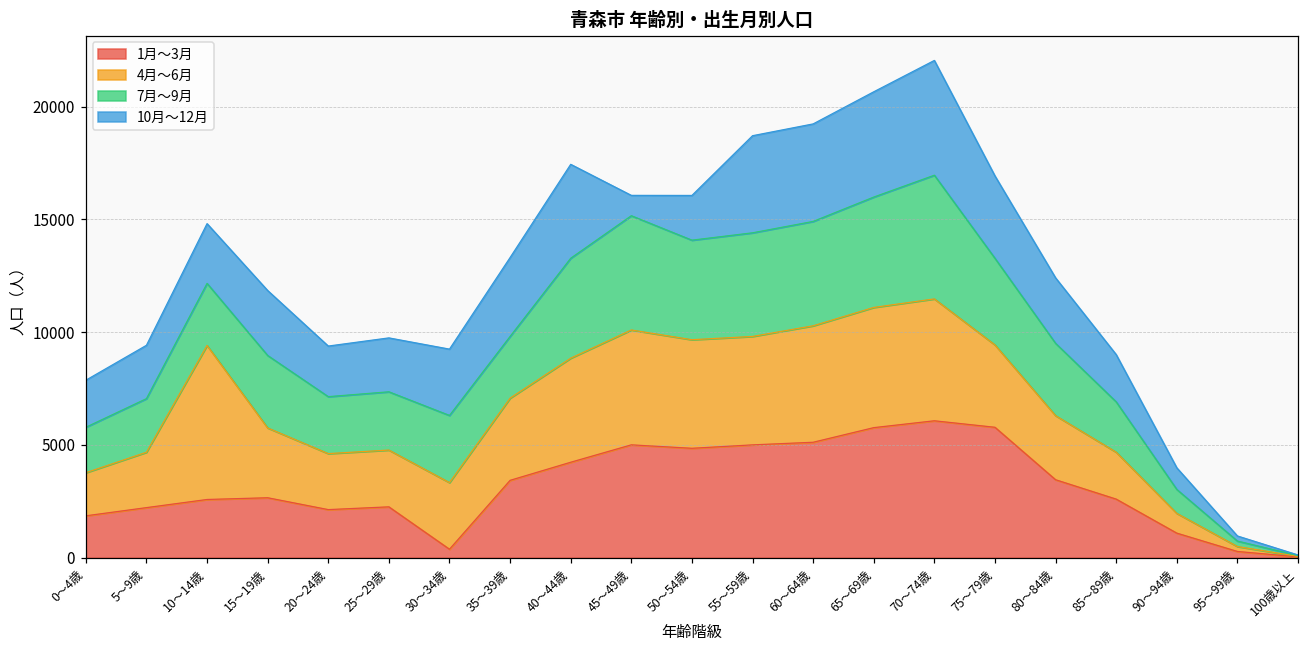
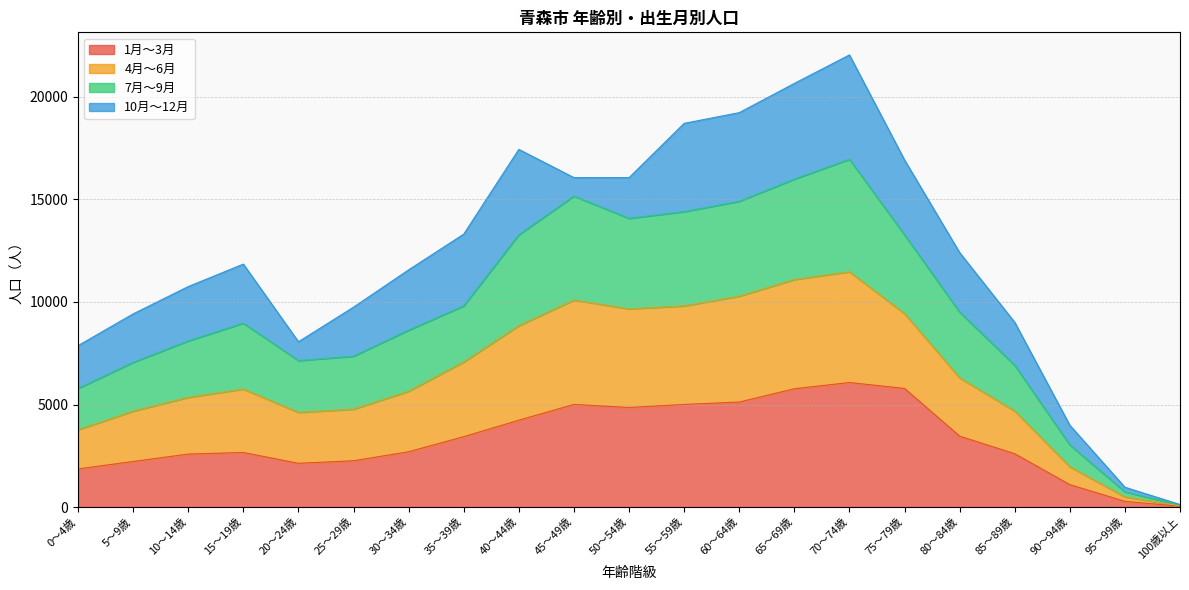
  {
    "1月～3月": {
      "0～4歳": 1900,
      "5～9歳": 2200,
      "10～14歳": 2600,
      "15～19歳": 2700,
      "20～24歳": 2100,
      "25～29歳": 2300,
-     "30～34歳": 400,
+     "30～34歳": 2700,
      "35～39歳": 3400,
      "40～44歳": 4200,
      "45～49歳": 5000,
      "50～54歳": 4900,
      "55～59歳": 5000,
      "60～64歳": 5100,
      "65～69歳": 5800,
      "70～74歳": 6100,
      "75～79歳": 5800,
      "80～84歳": 3500,
      "85～89歳": 2600,
      "90～94歳": 1100,
      "95～99歳": 300
    },
    "4月～6月": {
      "0～4歳": 1900,
      "5～9歳": 2500,
-     "10～14歳": 6800,
+     "10～14歳": 2800,
      "15～19歳": 3100,
      "20～24歳": 2500,
      "25～29歳": 2500,
      "30～34歳": 3000,
      "35～39歳": 3600,
      "40～44歳": 4600,
      "45～49歳": 5100,
      "50～54歳": 4800,
      "55～59歳": 4800,
      "60～64歳": 5200,
      "65～69歳": 5300,
      "70～74歳": 5400,
      "75～79歳": 3700,
      "80～84歳": 2800,
      "85～89歳": 2100,
      "90～94歳": 900,
      "95～99歳": 200
    },
    "7月～9月": {
      "0～4歳": 2000,
      "5～9歳": 2400,
      "10～14歳": 2800,
      "15～19歳": 3200,
      "20～24歳": 2500,
      "25～29歳": 2600,
      "30～34歳": 3000,
      "35～39歳": 2700,
      "40～44歳": 4400,
      "45～49歳": 5100,
      "50～54歳": 4400,
      "55～59歳": 4600,
      "60～64歳": 4600,
      "65～69歳": 4900,
      "70～74歳": 5500,
      "75～79歳": 3800,
      "80～84歳": 3200,
      "85～89歳": 2200,
      "90～94歳": 1100,
      "95～99歳": 200
    },
    "10月～12月": {
      "0～4歳": 2100,
      "5～9歳": 2400,
      "10～14歳": 2600,
      "15～19歳": 2900,
-     "20～24歳": 2200,
+     "20～24歳": 900,
      "25～29歳": 2400,
      "30～34歳": 2900,
      "35～39歳": 3500,
      "40～44歳": 4200,
      "45～49歳": 900,
      "50～54歳": 2000,
      "55～59歳": 4300,
      "60～64歳": 4300,
      "65～69歳": 4700,
      "70～74歳": 5100,
      "75～79歳": 3700,
      "80～84歳": 2900,
      "85～89歳": 2100,
      "90～94歳": 1000,
      "95～99歳": 200
    }
  }
